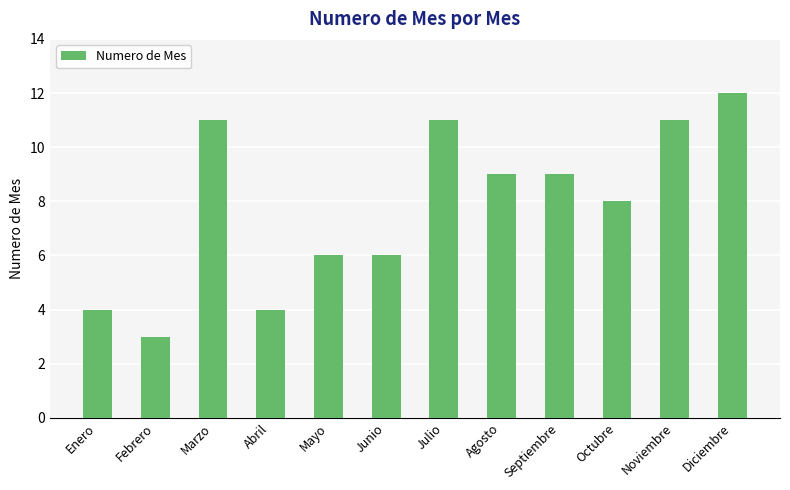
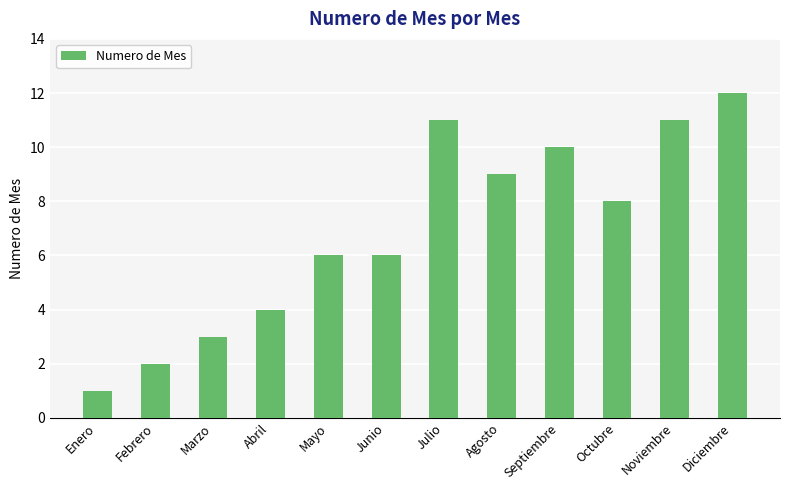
  {
-   "Enero": 4,
-   "Febrero": 3,
-   "Marzo": 11,
+   "Enero": 1,
+   "Febrero": 2,
+   "Marzo": 3,
    "Abril": 4,
    "Mayo": 6,
    "Junio": 6,
    "Julio": 11,
    "Agosto": 9,
-   "Septiembre": 9,
+   "Septiembre": 10,
    "Octubre": 8,
    "Noviembre": 11,
    "Diciembre": 12
  }
